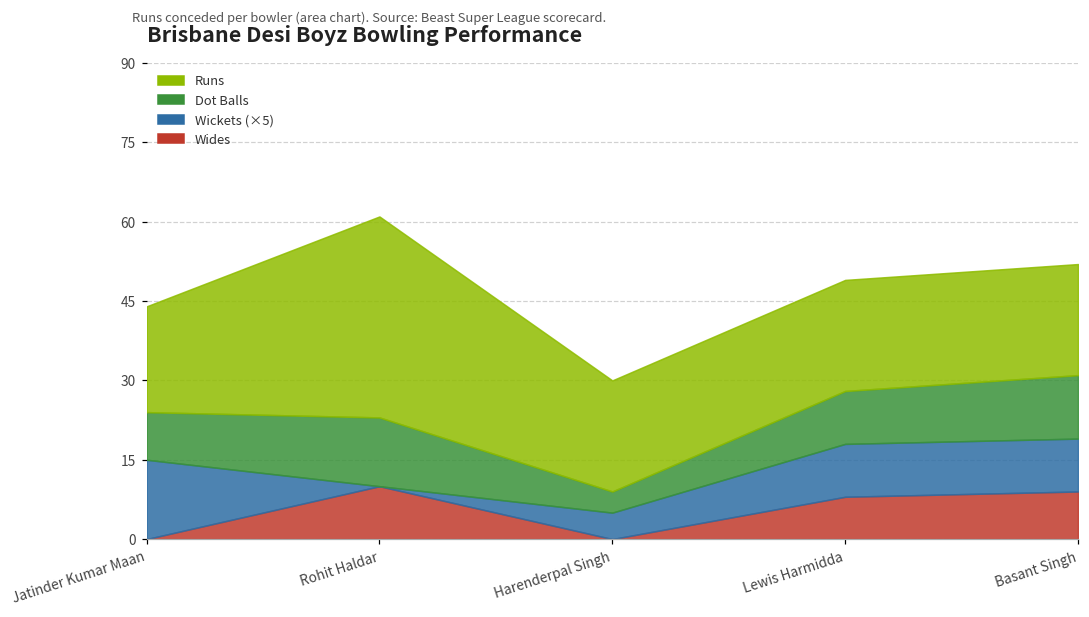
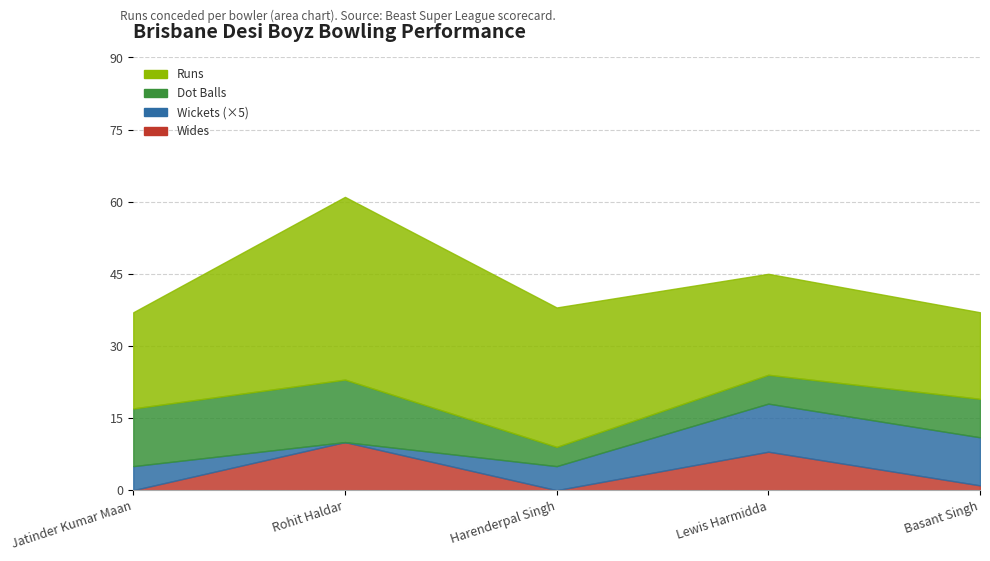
  {
    "Wides": {
      "Jatinder Kumar Maan": 0,
      "Harenderpal Singh": 0,
      "Lewis Harmidda": 8,
-     "Basant Singh": 9
+     "Basant Singh": 1
    },
    "Wickets (×5)": {
-     "Jatinder Kumar Maan": 15,
+     "Jatinder Kumar Maan": 5,
      "Harenderpal Singh": 5,
      "Lewis Harmidda": 10,
      "Basant Singh": 10
    },
    "Dot Balls": {
-     "Jatinder Kumar Maan": 9,
+     "Jatinder Kumar Maan": 12,
      "Rohit Haldar": 13,
      "Harenderpal Singh": 4,
-     "Lewis Harmidda": 10,
-     "Basant Singh": 12
+     "Lewis Harmidda": 6,
+     "Basant Singh": 8
    },
    "Runs": {
      "Jatinder Kumar Maan": 20,
      "Rohit Haldar": 38,
-     "Harenderpal Singh": 21,
+     "Harenderpal Singh": 29,
      "Lewis Harmidda": 21,
-     "Basant Singh": 21
+     "Basant Singh": 18
    }
  }
